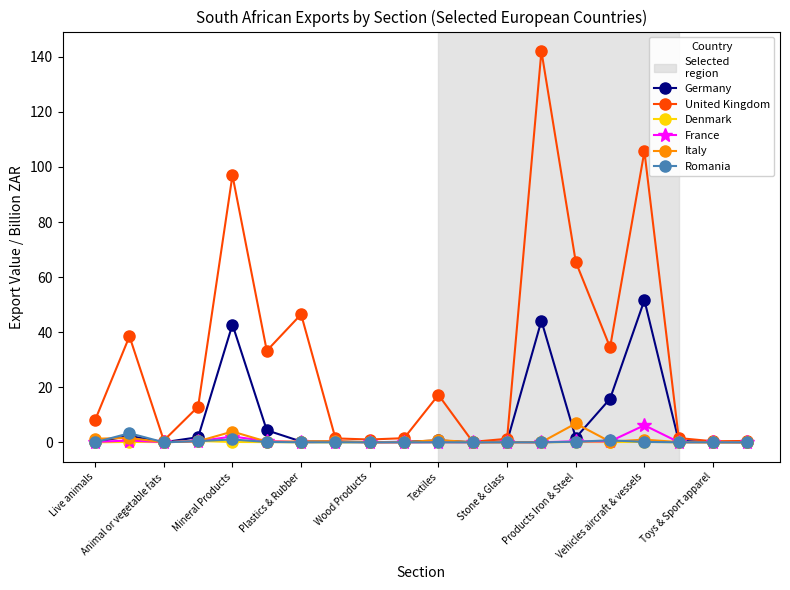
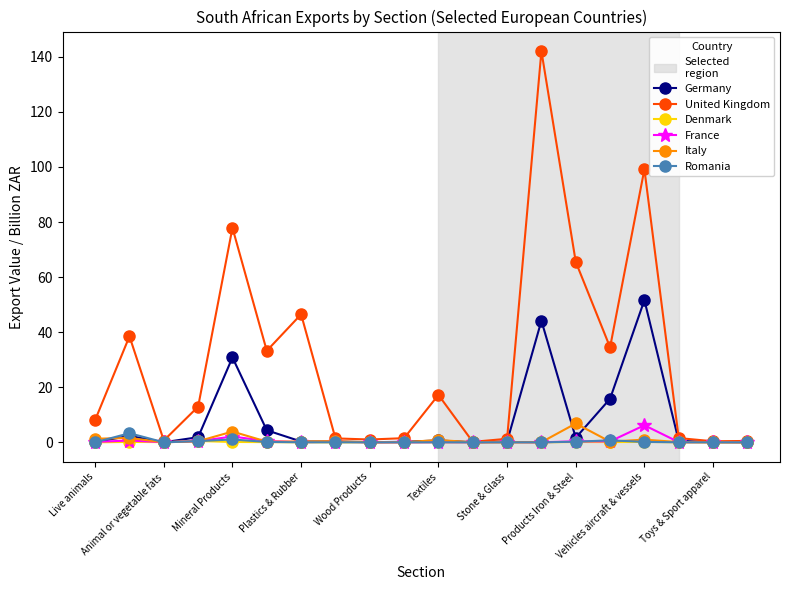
  {
    "Germany": {
-     "Mineral Products": 43,
+     "Mineral Products": 31,
      "Products Iron & Steel": 2,
      "Vehicles aircraft & vessels": 52
    },
    "United Kingdom": {
      "Live animals": 8,
-     "Mineral Products": 97,
+     "Mineral Products": 78,
      "Plastics & Rubber": 46,
      "Wood Products": 1,
      "Textiles": 17,
      "Stone & Glass": 1,
      "Products Iron & Steel": 66,
-     "Vehicles aircraft & vessels": 106
+     "Vehicles aircraft & vessels": 99
    },
    "France": {
      "Mineral Products": 2,
      "Vehicles aircraft & vessels": 6
    },
    "Italy": {
      "Live animals": 1,
      "Mineral Products": 4,
      "Products Iron & Steel": 7
    }
  }
